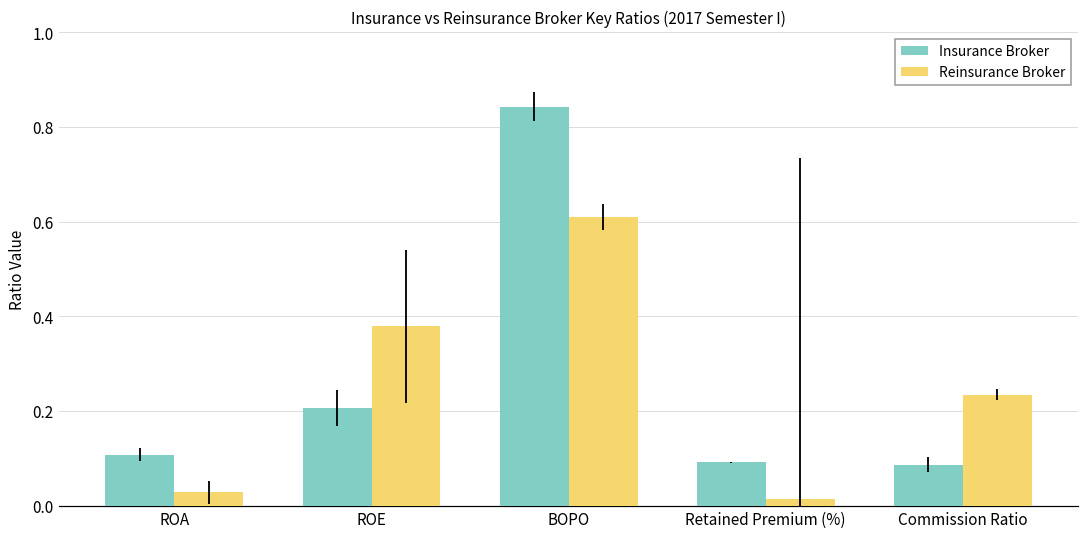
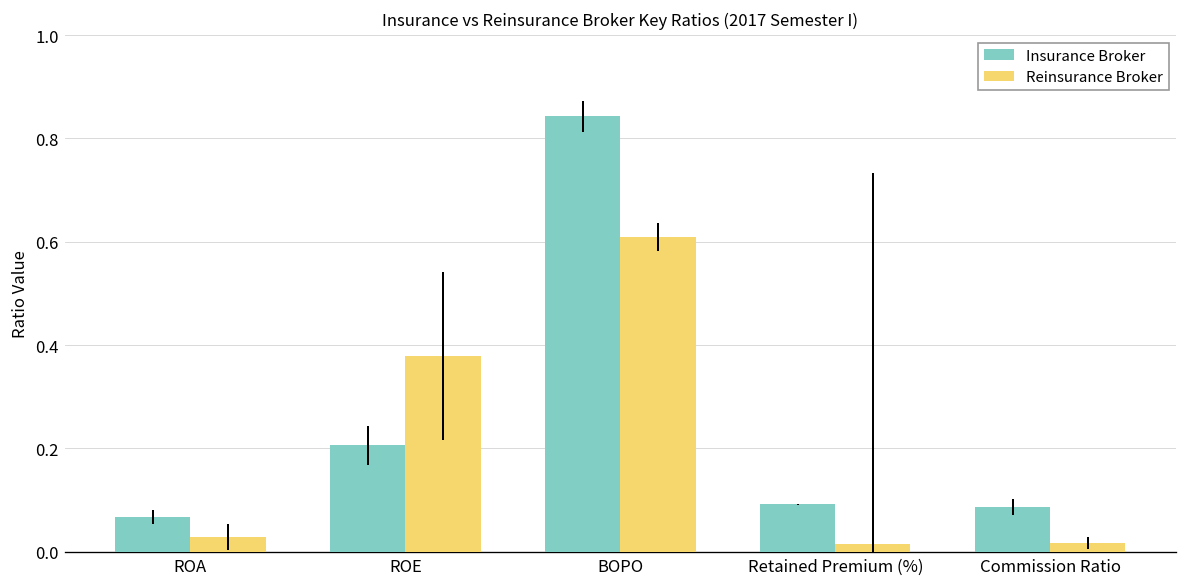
  {
    "Insurance Broker": {
-     "ROA": 0.11,
+     "ROA": 0.07,
      "ROE": 0.21,
      "BOPO": 0.84,
      "Retained Premium (%)": 0.09,
      "Commission Ratio": 0.09
    },
    "Reinsurance Broker": {
      "ROA": 0.03,
      "ROE": 0.38,
      "BOPO": 0.61,
      "Retained Premium (%)": 0.01,
-     "Commission Ratio": 0.23
+     "Commission Ratio": 0.02
    }
  }
